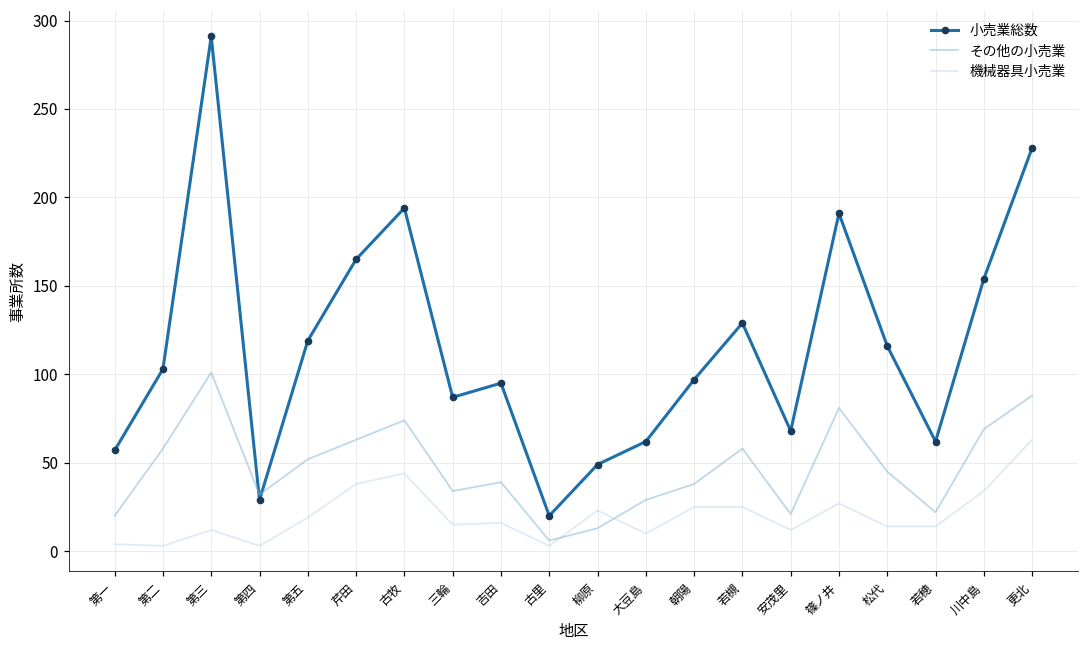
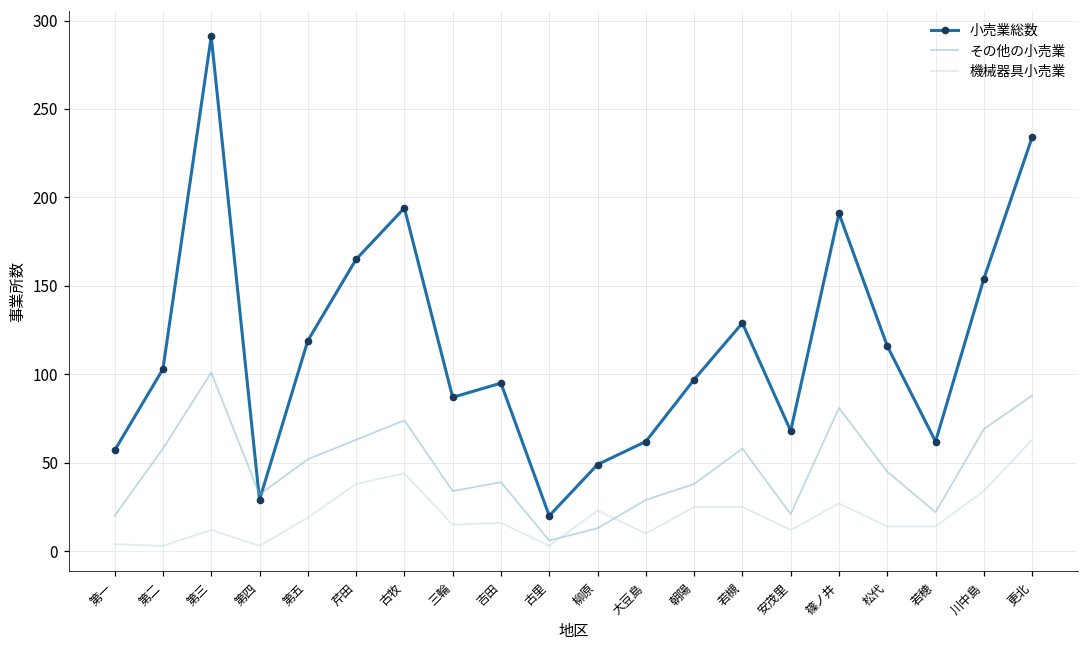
  {
    "小売業総数": {
      "第一": 57,
      "第二": 103,
      "第三": 291,
      "第四": 29,
      "第五": 119,
      "芹田": 165,
      "古牧": 194,
      "三輪": 87,
      "吉田": 95,
      "古里": 20,
      "柳原": 49,
      "大豆島": 62,
      "朝陽": 97,
      "若槻": 129,
      "安茂里": 68,
      "篠ノ井": 191,
      "松代": 116,
      "若穂": 62,
      "川中島": 154,
-     "更北": 228
+     "更北": 234
    }
  }
